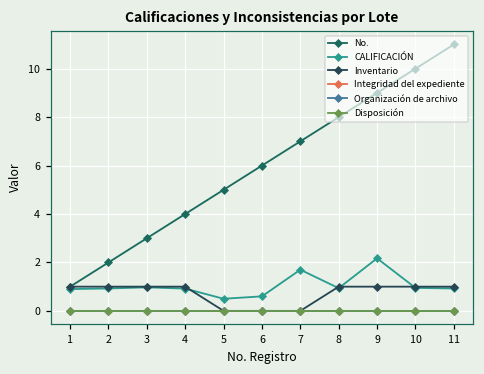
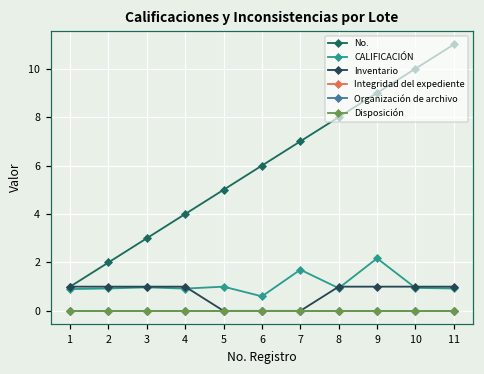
  {
    "CALIFICACIÓN": {
-     "5": 0.5,
+     "5": 1.0,
      "6": 0.6,
      "7": 1.7,
      "9": 2.2
    },
    "Disposición": {
      "1": 0.0,
      "2": 0.0,
      "3": 0.0,
      "4": 0.0,
      "8": 0.0,
      "9": 0.0,
      "10": 0.0,
      "11": 0.0
    }
  }
